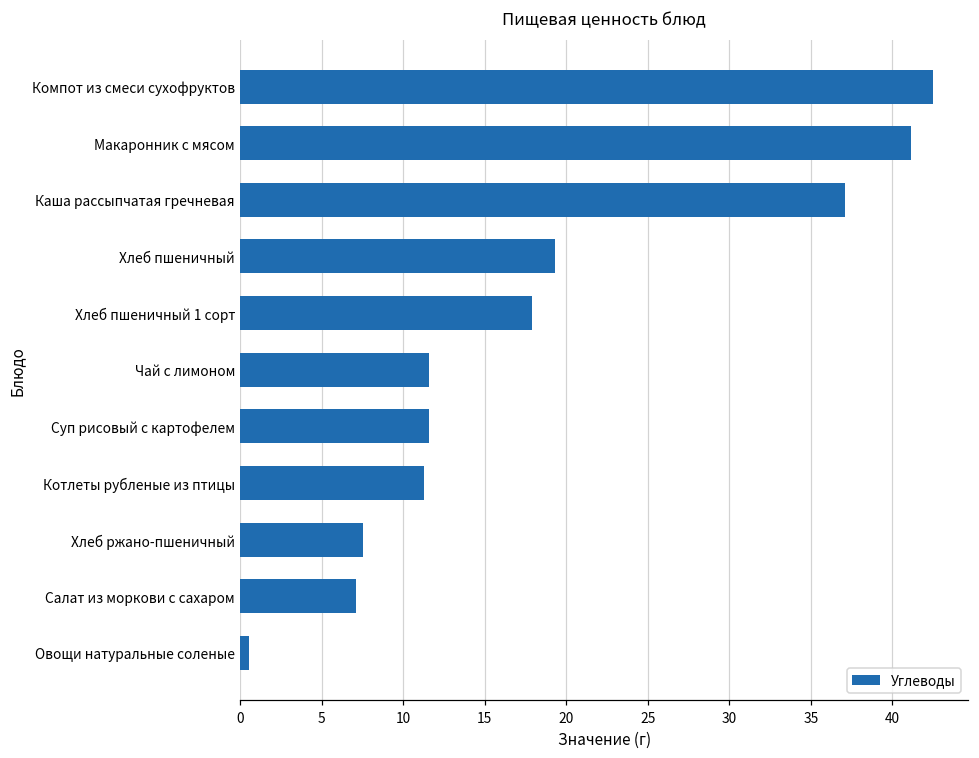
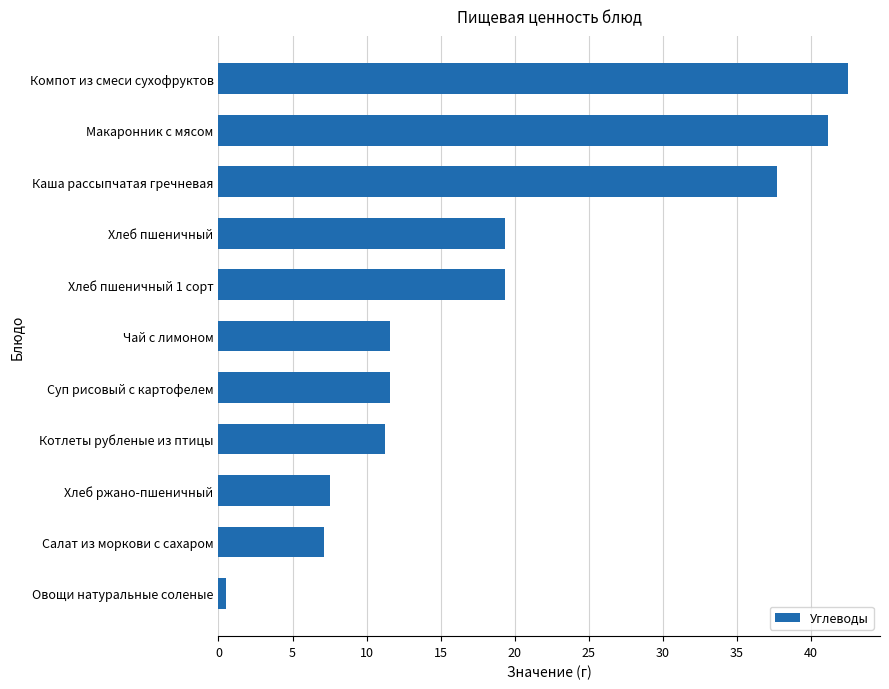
  {
    "Компот из смеси сухофруктов": 42.5,
    "Макаронник с мясом": 41.2,
-   "Каша рассыпчатая гречневая": 37.1,
+   "Каша рассыпчатая гречневая": 37.7,
    "Хлеб пшеничный": 19.3,
-   "Хлеб пшеничный 1 сорт": 17.9,
+   "Хлеб пшеничный 1 сорт": 19.3,
    "Чай с лимоном": 11.6,
    "Суп рисовый с картофелем": 11.6,
    "Котлеты рубленые из птицы": 11.3,
    "Хлеб ржано-пшеничный": 7.5,
    "Салат из моркови с сахаром": 7.1,
    "Овощи натуральные соленые": 0.5
  }
